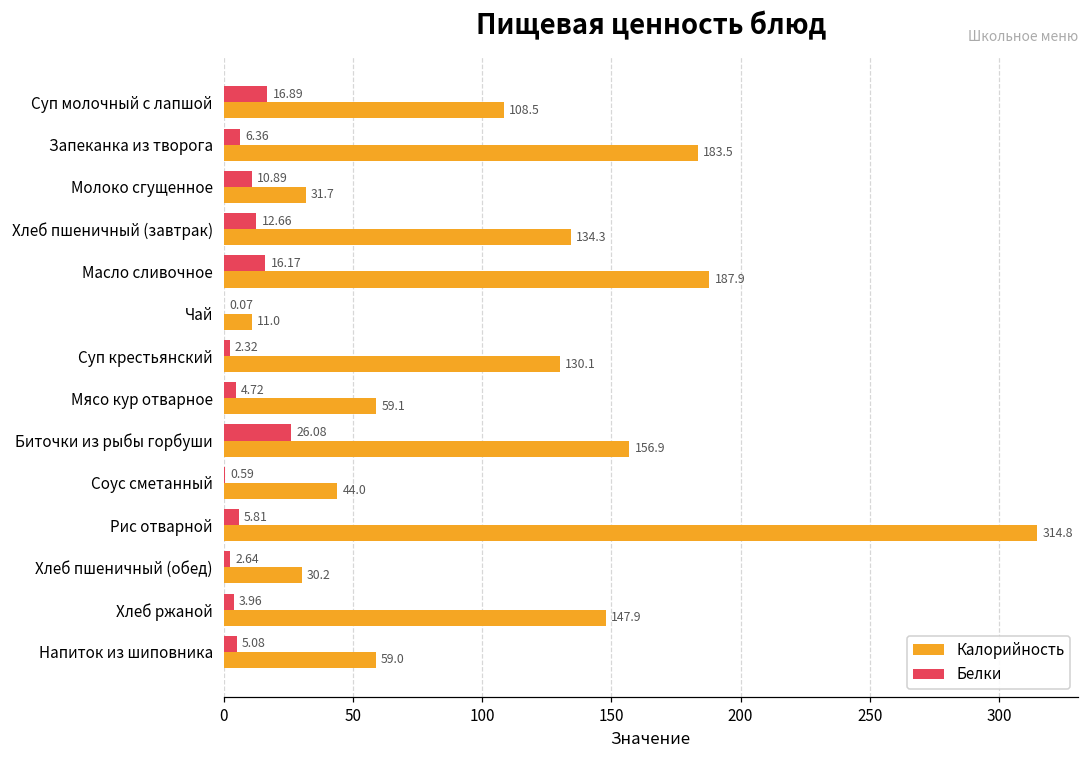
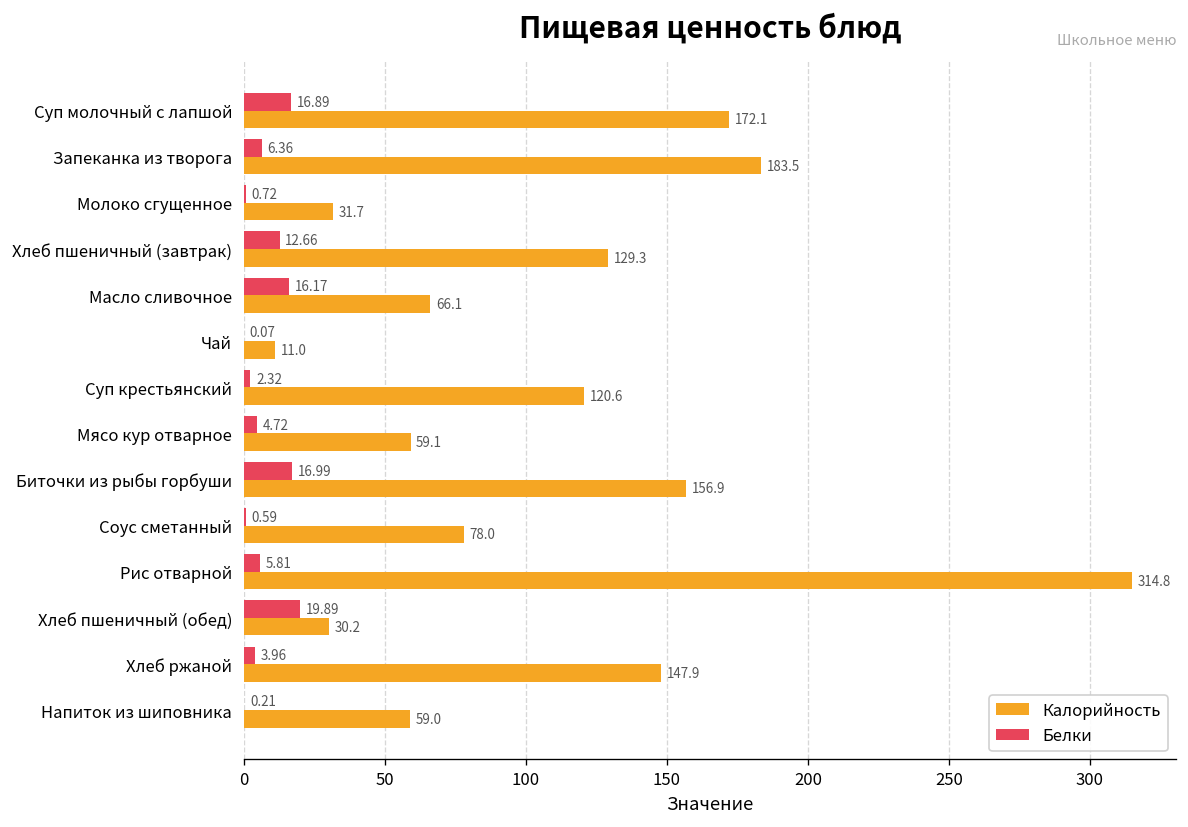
  {
    "Калорийность": {
-     "Суп молочный с лапшой": 108.5,
+     "Суп молочный с лапшой": 172.1,
      "Запеканка из творога": 183.5,
      "Молоко сгущенное": 31.7,
-     "Хлеб пшеничный (завтрак)": 134.3,
-     "Масло сливочное": 187.9,
+     "Хлеб пшеничный (завтрак)": 129.3,
+     "Масло сливочное": 66.1,
      "Чай": 11.0,
-     "Суп крестьянский": 130.1,
+     "Суп крестьянский": 120.6,
      "Мясо кур отварное": 59.1,
      "Биточки из рыбы горбуши": 156.9,
-     "Соус сметанный": 44.0,
+     "Соус сметанный": 78.0,
      "Рис отварной": 314.8,
      "Хлеб пшеничный (обед)": 30.2,
      "Хлеб ржаной": 147.9,
      "Напиток из шиповника": 59.0
    },
    "Белки": {
      "Суп молочный с лапшой": 16.89,
      "Запеканка из творога": 6.36,
-     "Молоко сгущенное": 10.89,
+     "Молоко сгущенное": 0.72,
      "Хлеб пшеничный (завтрак)": 12.66,
      "Масло сливочное": 16.17,
      "Чай": 0.07,
      "Суп крестьянский": 2.32,
      "Мясо кур отварное": 4.72,
-     "Биточки из рыбы горбуши": 26.08,
+     "Биточки из рыбы горбуши": 16.99,
      "Соус сметанный": 0.59,
      "Рис отварной": 5.81,
-     "Хлеб пшеничный (обед)": 2.64,
+     "Хлеб пшеничный (обед)": 19.89,
      "Хлеб ржаной": 3.96,
-     "Напиток из шиповника": 5.08
+     "Напиток из шиповника": 0.21
    }
  }
